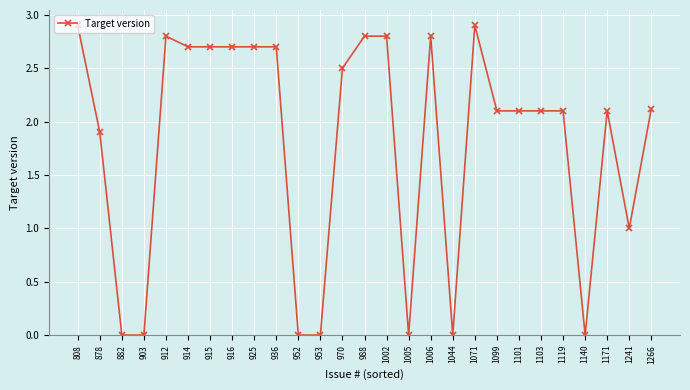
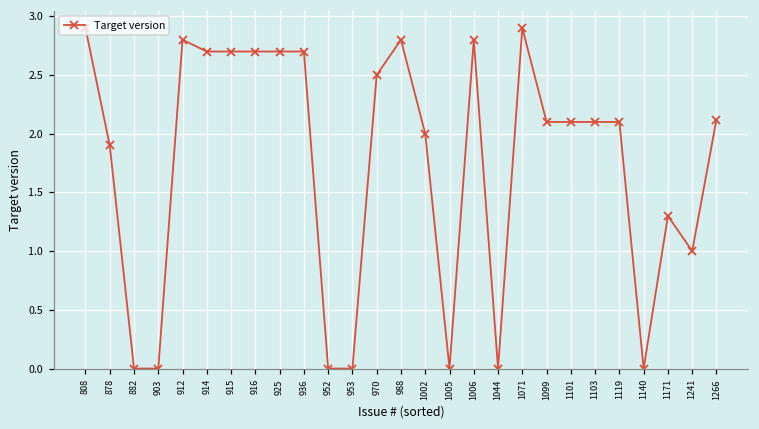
  {
    "878": 1.9,
    "882": 0.0,
    "903": 0.0,
    "912": 2.8,
    "914": 2.7,
    "915": 2.7,
    "916": 2.7,
    "925": 2.7,
    "936": 2.7,
    "952": 0.0,
    "953": 0.0,
    "970": 2.5,
    "988": 2.8,
-   "1002": 2.8,
+   "1002": 2.0,
    "1005": 0.0,
    "1006": 2.8,
    "1044": 0.0,
    "1071": 2.9,
    "1099": 2.1,
    "1101": 2.1,
    "1103": 2.1,
    "1119": 2.1,
    "1140": 0.0,
-   "1171": 2.1,
+   "1171": 1.3,
    "1241": 1.0,
    "1266": 2.1
  }
